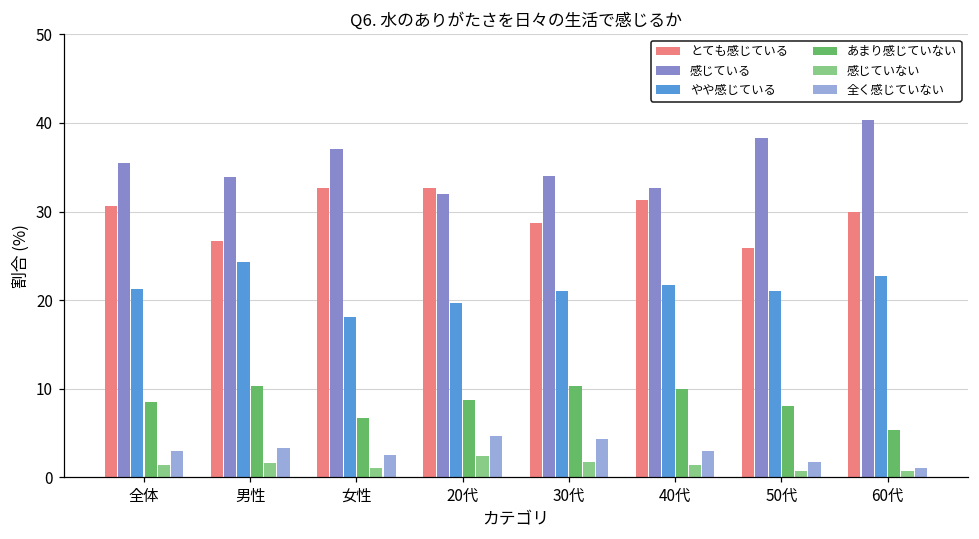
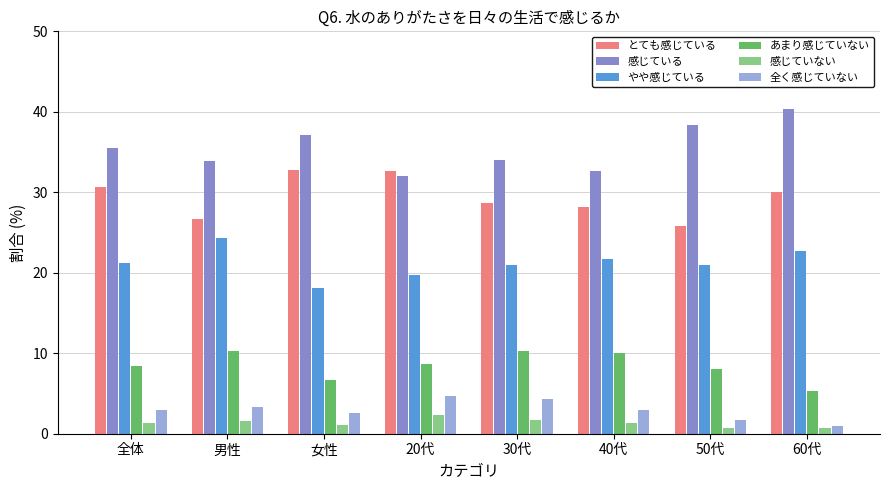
  {
    "とても感じている": {
      "全体": 31,
      "男性": 27,
      "女性": 33,
      "20代": 33,
      "30代": 29,
-     "40代": 31,
+     "40代": 28,
      "50代": 26,
      "60代": 30
    }
  }
